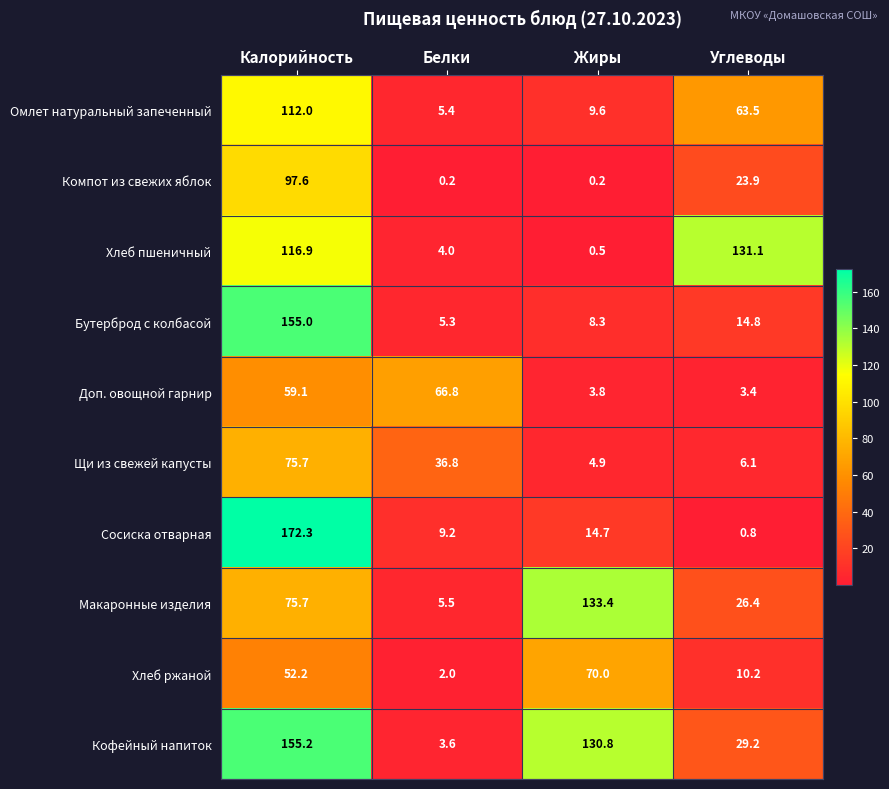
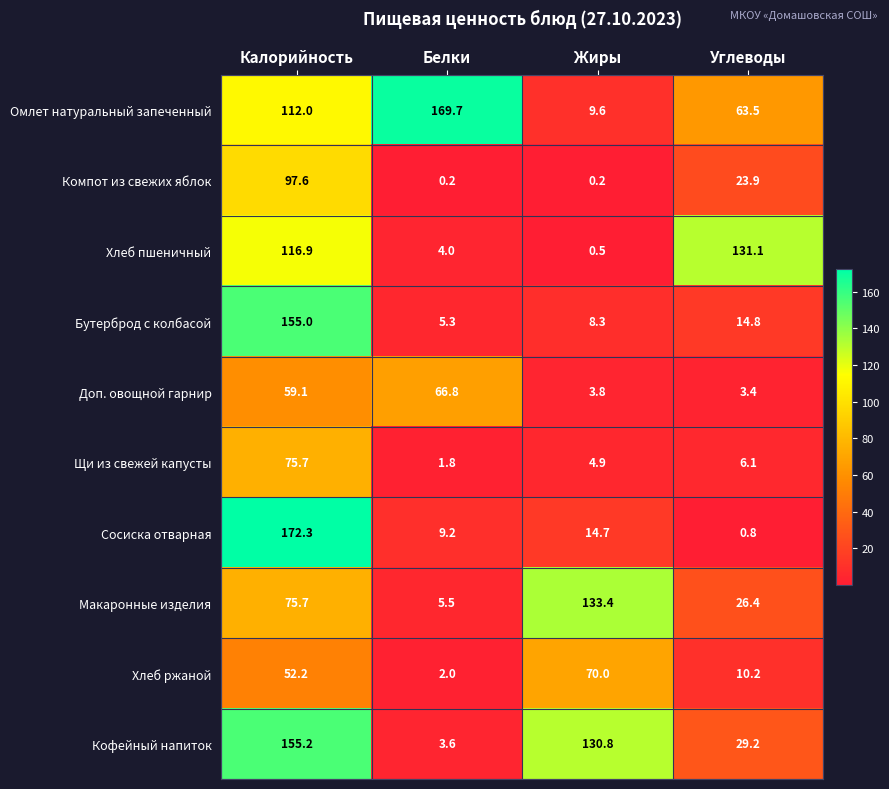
  {
    "Омлет натуральный запеченный": {
      "Калорийность": 112.0,
-     "Белки": 5.4,
+     "Белки": 169.7,
      "Жиры": 9.6,
      "Углеводы": 63.5
    },
    "Компот из свежих яблок": {
      "Калорийность": 97.6,
      "Белки": 0.2,
      "Жиры": 0.2,
      "Углеводы": 23.9
    },
    "Хлеб пшеничный": {
      "Калорийность": 116.9,
      "Белки": 4.0,
      "Жиры": 0.5,
      "Углеводы": 131.1
    },
    "Бутерброд с колбасой": {
      "Калорийность": 155.0,
      "Белки": 5.3,
      "Жиры": 8.3,
      "Углеводы": 14.8
    },
    "Доп. овощной гарнир": {
      "Калорийность": 59.1,
      "Белки": 66.8,
      "Жиры": 3.8,
      "Углеводы": 3.4
    },
    "Щи из свежей капусты": {
      "Калорийность": 75.7,
-     "Белки": 36.8,
+     "Белки": 1.8,
      "Жиры": 4.9,
      "Углеводы": 6.1
    },
    "Сосиска отварная": {
      "Калорийность": 172.3,
      "Белки": 9.2,
      "Жиры": 14.7,
      "Углеводы": 0.8
    },
    "Макаронные изделия": {
      "Калорийность": 75.7,
      "Белки": 5.5,
      "Жиры": 133.4,
      "Углеводы": 26.4
    },
    "Хлеб ржаной": {
      "Калорийность": 52.2,
      "Белки": 2.0,
      "Жиры": 70.0,
      "Углеводы": 10.2
    },
    "Кофейный напиток": {
      "Калорийность": 155.2,
      "Белки": 3.6,
      "Жиры": 130.8,
      "Углеводы": 29.2
    }
  }
